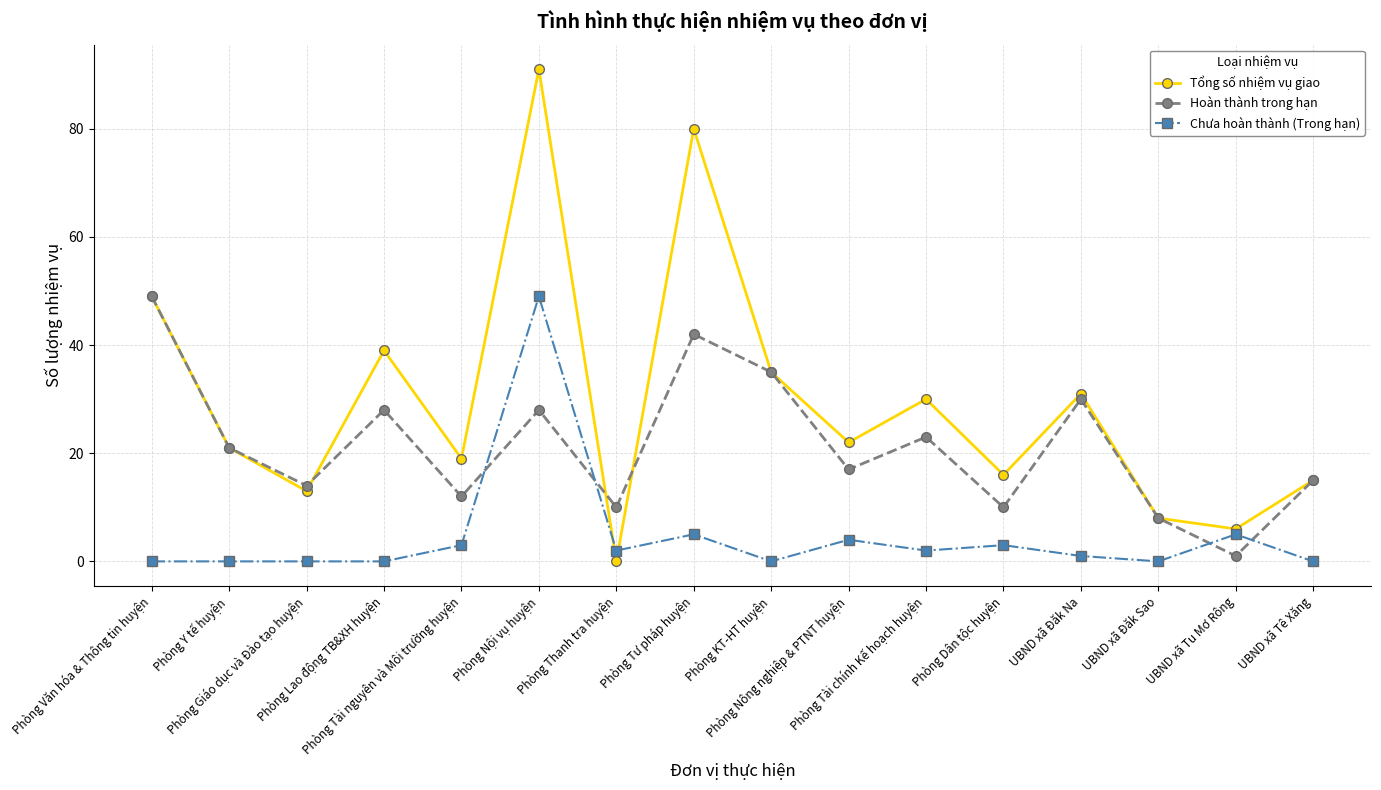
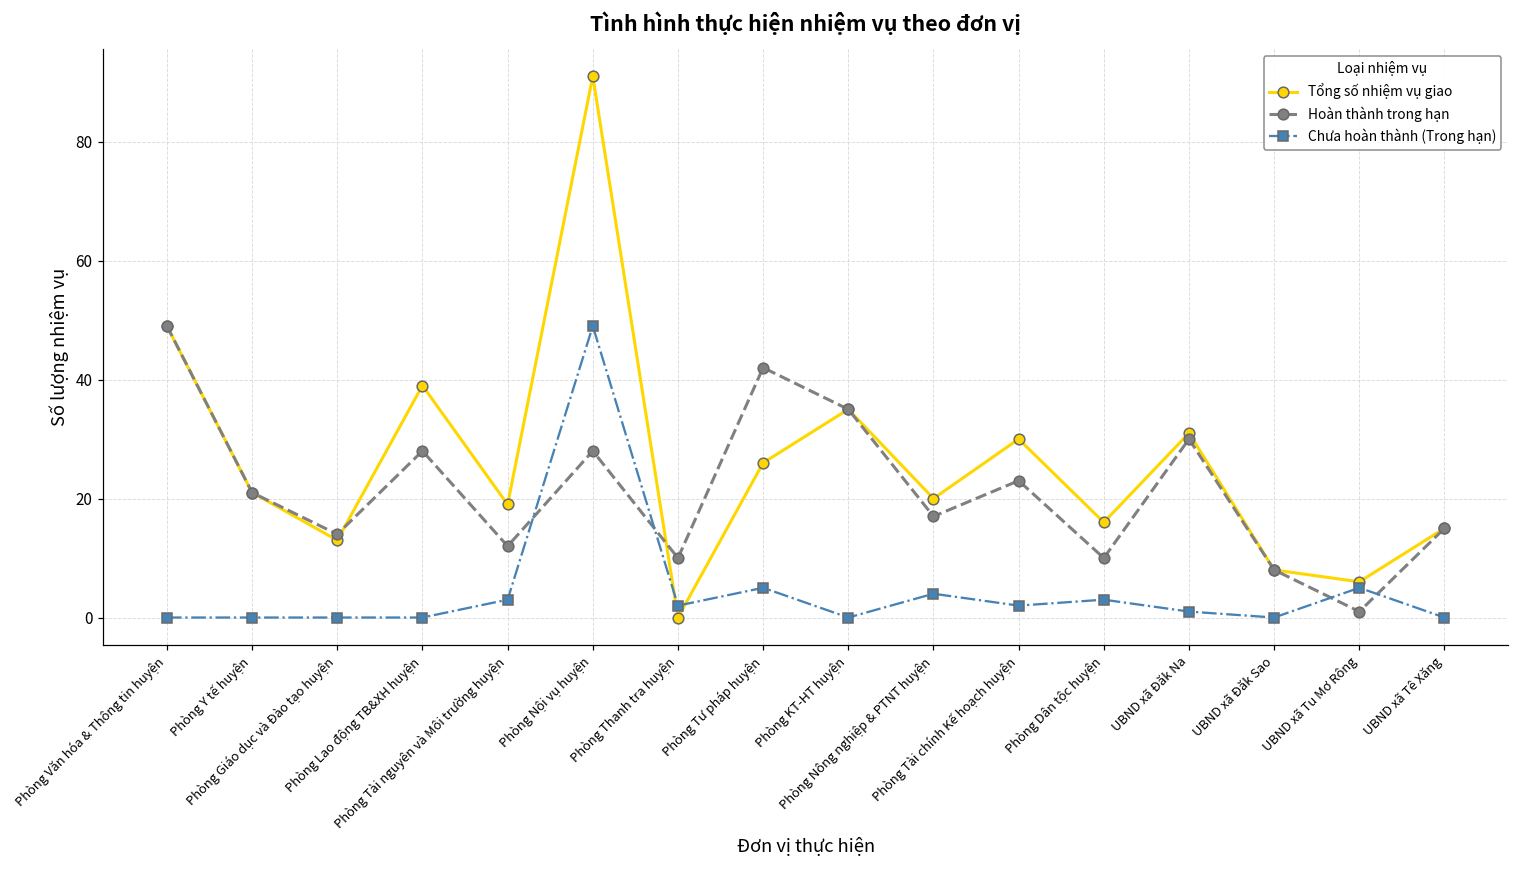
  {
    "Tổng số nhiệm vụ giao": {
      "Phòng Giáo dục và Đào tạo huyện": 13,
      "Phòng Lao động TB&XH huyện": 39,
      "Phòng Tài nguyên và Môi trường huyện": 19,
      "Phòng Nội vụ huyện": 91,
      "Phòng Thanh tra huyện": 0,
-     "Phòng Tư pháp huyện": 80,
-     "Phòng Nông nghiệp & PTNT huyện": 22,
+     "Phòng Tư pháp huyện": 26,
+     "Phòng Nông nghiệp & PTNT huyện": 20,
      "Phòng Tài chính Kế hoạch huyện": 30,
      "Phòng Dân tộc huyện": 16,
      "UBND xã Đăk Na": 31,
      "UBND xã Tu Mơ Rông": 6
    },
    "Hoàn thành trong hạn": {
      "Phòng Giáo dục và Đào tạo huyện": 14,
      "Phòng Lao động TB&XH huyện": 28,
      "Phòng Tài nguyên và Môi trường huyện": 12,
      "Phòng Nội vụ huyện": 28,
      "Phòng Thanh tra huyện": 10,
      "Phòng Tư pháp huyện": 42,
      "Phòng Nông nghiệp & PTNT huyện": 17,
      "Phòng Tài chính Kế hoạch huyện": 23,
      "Phòng Dân tộc huyện": 10,
      "UBND xã Đăk Na": 30,
      "UBND xã Tu Mơ Rông": 1
    },
    "Chưa hoàn thành (Trong hạn)": {
      "Phòng Văn hóa & Thông tin huyện": 0,
      "Phòng Y tế huyện": 0,
      "Phòng Giáo dục và Đào tạo huyện": 0,
      "Phòng Lao động TB&XH huyện": 0,
      "Phòng Tài nguyên và Môi trường huyện": 3,
      "Phòng Nội vụ huyện": 49,
      "Phòng Thanh tra huyện": 2,
      "Phòng Tư pháp huyện": 5,
      "Phòng KT-HT huyện": 0,
      "Phòng Nông nghiệp & PTNT huyện": 4,
      "Phòng Tài chính Kế hoạch huyện": 2,
      "Phòng Dân tộc huyện": 3,
      "UBND xã Đăk Na": 1,
      "UBND xã Đăk Sao": 0,
      "UBND xã Tu Mơ Rông": 5,
      "UBND xã Tê Xăng": 0
    }
  }
